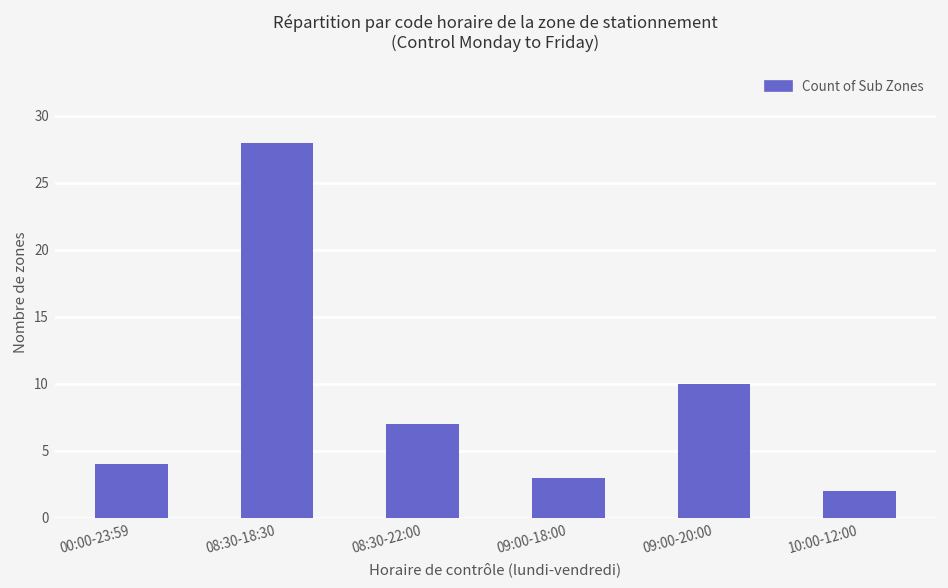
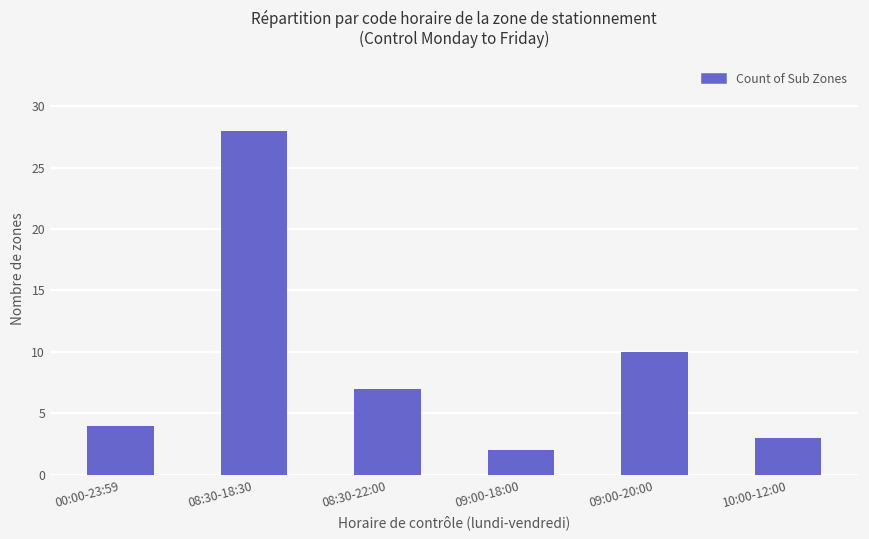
  {
    "00:00-23:59": 4,
    "08:30-18:30": 28,
    "08:30-22:00": 7,
-   "09:00-18:00": 3,
+   "09:00-18:00": 2,
    "09:00-20:00": 10,
-   "10:00-12:00": 2
+   "10:00-12:00": 3
  }
